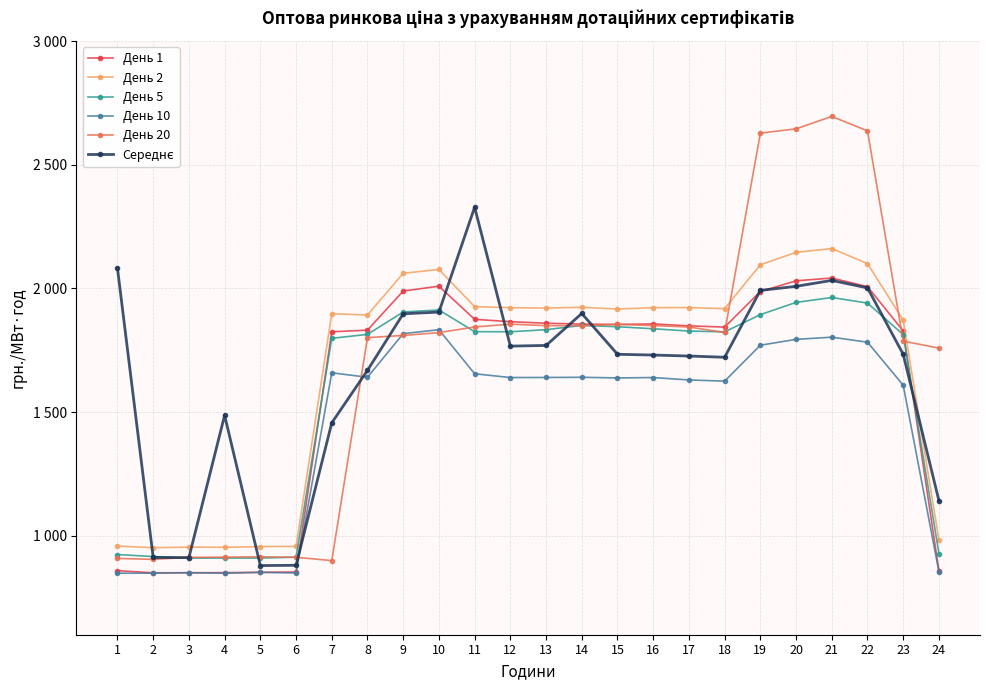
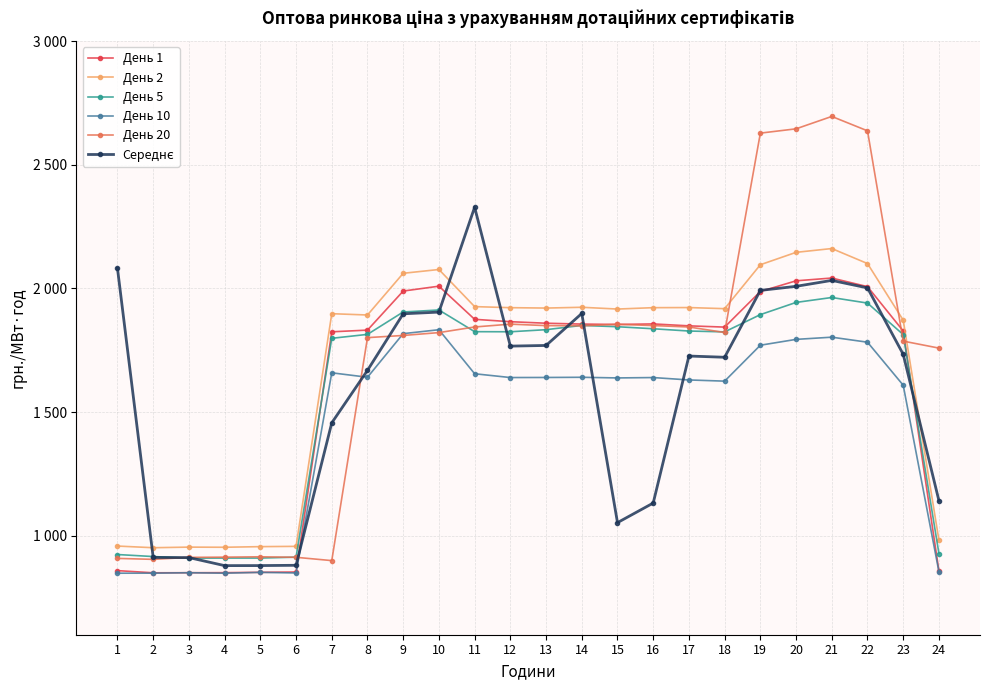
  {
    "Середнє": {
      "1": 2080,
-     "4": 1490,
+     "4": 880,
      "5": 880,
      "6": 880,
      "7": 1460,
      "8": 1670,
      "11": 2330,
      "12": 1770,
      "13": 1770,
      "14": 1900,
-     "15": 1730,
-     "16": 1730,
+     "15": 1050,
+     "16": 1130,
      "17": 1730,
      "18": 1720,
      "20": 2010,
      "23": 1730,
      "24": 1140
    }
  }
